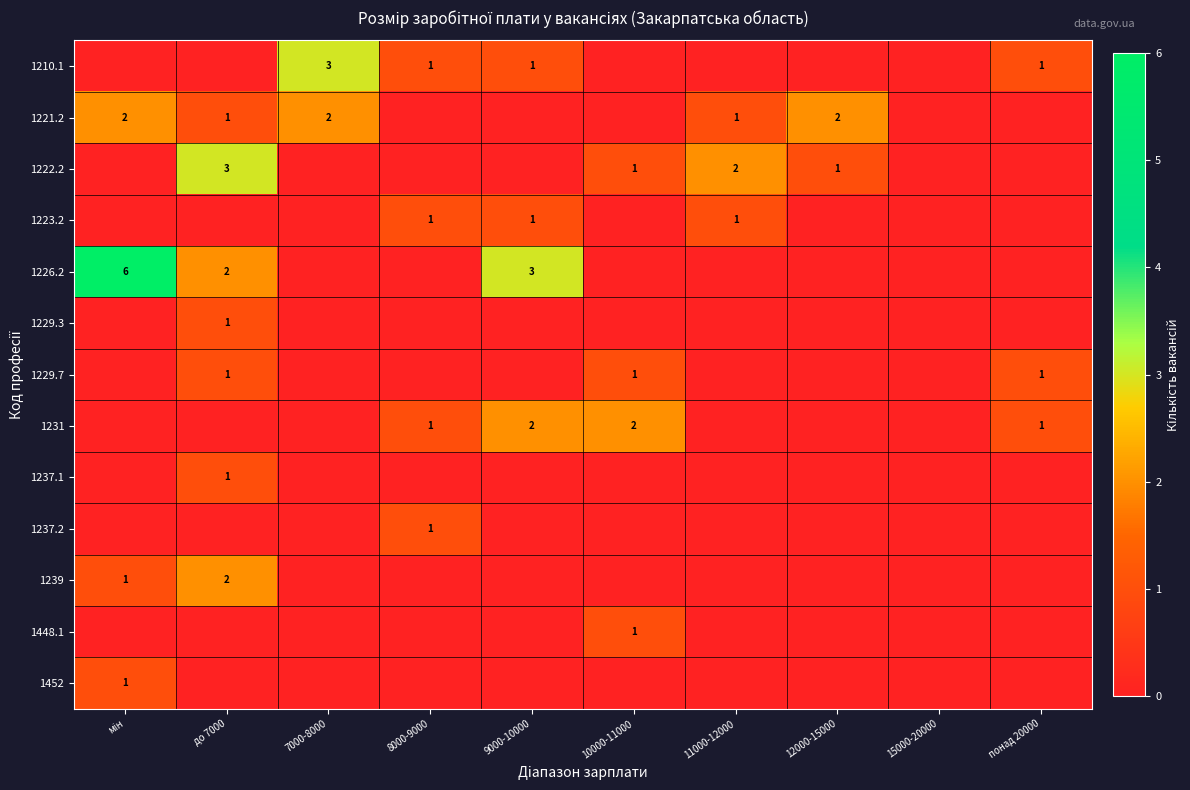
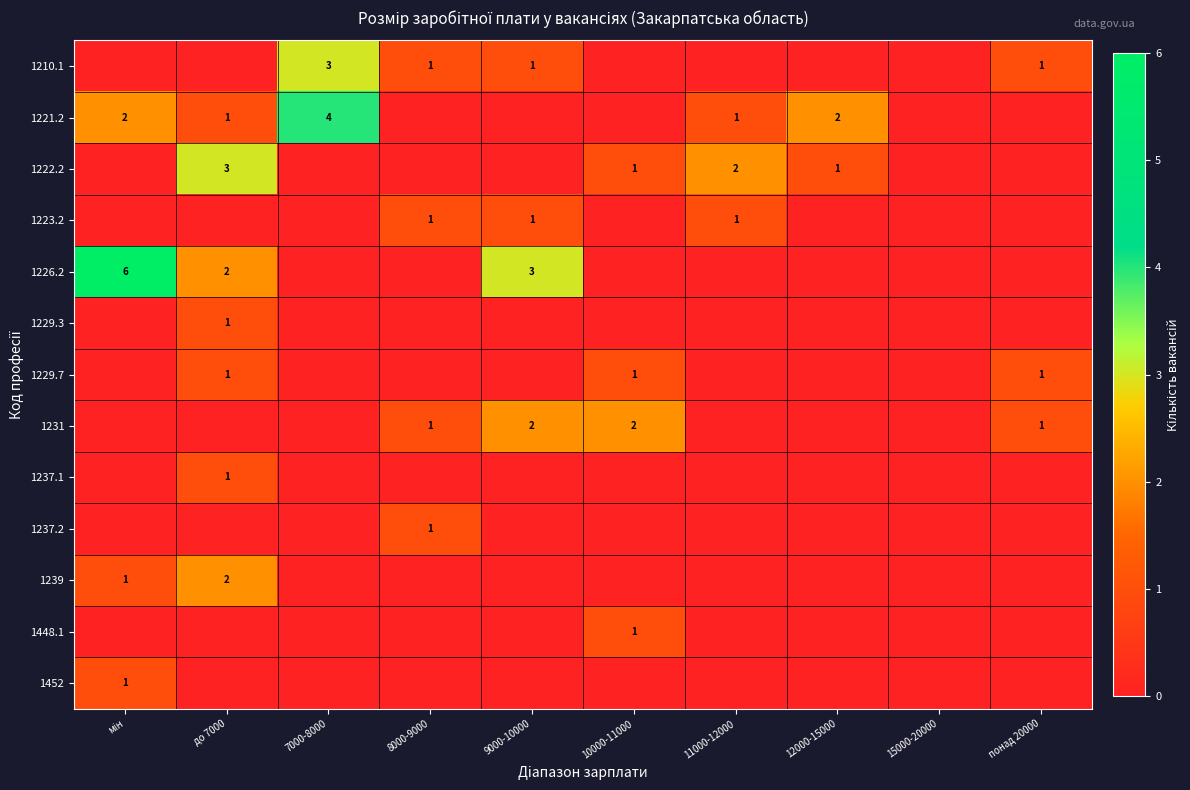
  {
    "1210.1": {
      "7000-8000": 3,
      "8000-9000": 1,
      "9000-10000": 1,
      "понад 20000": 1
    },
    "1221.2": {
      "мін": 2,
      "до 7000": 1,
-     "7000-8000": 2,
+     "7000-8000": 4,
      "11000-12000": 1,
      "12000-15000": 2
    },
    "1222.2": {
      "до 7000": 3,
      "10000-11000": 1,
      "11000-12000": 2,
      "12000-15000": 1
    },
    "1223.2": {
      "8000-9000": 1,
      "9000-10000": 1,
      "11000-12000": 1
    },
    "1226.2": {
      "мін": 6,
      "до 7000": 2,
      "9000-10000": 3
    },
    "1229.3": {
      "до 7000": 1
    },
    "1229.7": {
      "до 7000": 1,
      "10000-11000": 1,
      "понад 20000": 1
    },
    "1231": {
      "8000-9000": 1,
      "9000-10000": 2,
      "10000-11000": 2,
      "понад 20000": 1
    },
    "1237.1": {
      "до 7000": 1
    },
    "1237.2": {
      "8000-9000": 1
    },
    "1239": {
      "мін": 1,
      "до 7000": 2
    },
    "1448.1": {
      "10000-11000": 1
    },
    "1452": {
      "мін": 1
    }
  }
